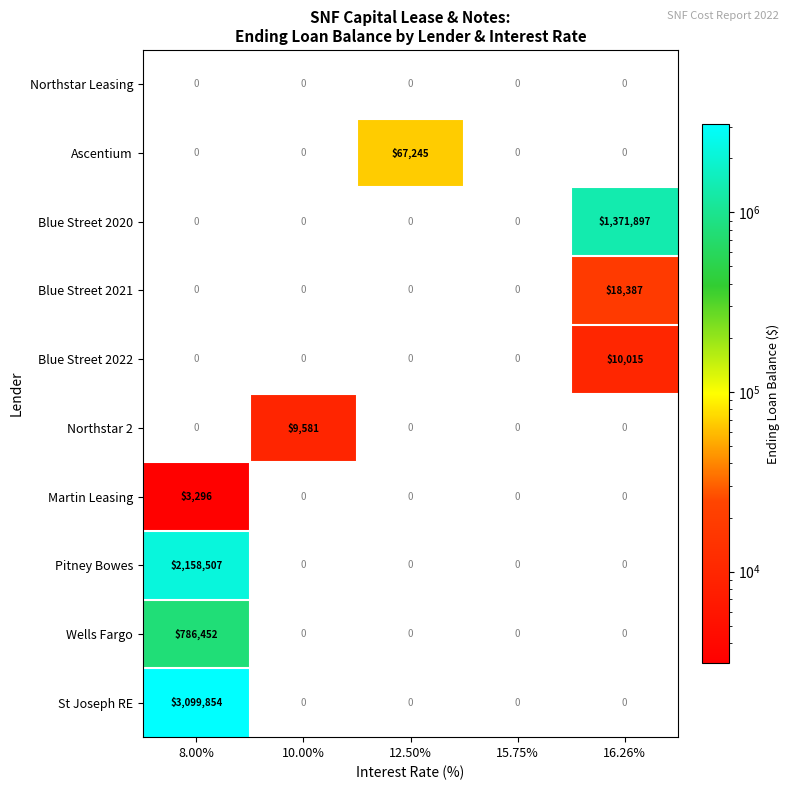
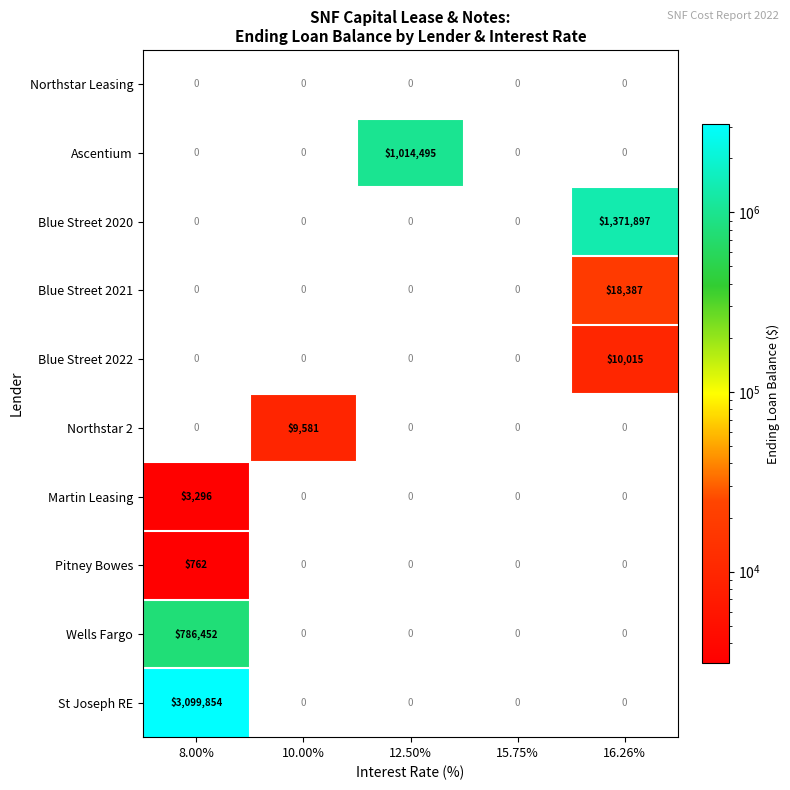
  {
    "Northstar Leasing": {
      "8.00%": "0",
      "10.00%": "0",
      "12.50%": "0",
      "15.75%": "0",
      "16.26%": "0"
    },
    "Ascentium": {
      "8.00%": "0",
      "10.00%": "0",
-     "12.50%": "$67,245",
+     "12.50%": "$1,014,495",
      "15.75%": "0",
      "16.26%": "0"
    },
    "Blue Street 2020": {
      "8.00%": "0",
      "10.00%": "0",
      "12.50%": "0",
      "15.75%": "0",
      "16.26%": "$1,371,897"
    },
    "Blue Street 2021": {
      "8.00%": "0",
      "10.00%": "0",
      "12.50%": "0",
      "15.75%": "0",
      "16.26%": "$18,387"
    },
    "Blue Street 2022": {
      "8.00%": "0",
      "10.00%": "0",
      "12.50%": "0",
      "15.75%": "0",
      "16.26%": "$10,015"
    },
    "Northstar 2": {
      "8.00%": "0",
      "10.00%": "$9,581",
      "12.50%": "0",
      "15.75%": "0",
      "16.26%": "0"
    },
    "Martin Leasing": {
      "8.00%": "$3,296",
      "10.00%": "0",
      "12.50%": "0",
      "15.75%": "0",
      "16.26%": "0"
    },
    "Pitney Bowes": {
-     "8.00%": "$2,158,507",
+     "8.00%": "$762",
      "10.00%": "0",
      "12.50%": "0",
      "15.75%": "0",
      "16.26%": "0"
    },
    "Wells Fargo": {
      "8.00%": "$786,452",
      "10.00%": "0",
      "12.50%": "0",
      "15.75%": "0",
      "16.26%": "0"
    },
    "St Joseph RE": {
      "8.00%": "$3,099,854",
      "10.00%": "0",
      "12.50%": "0",
      "15.75%": "0",
      "16.26%": "0"
    }
  }
